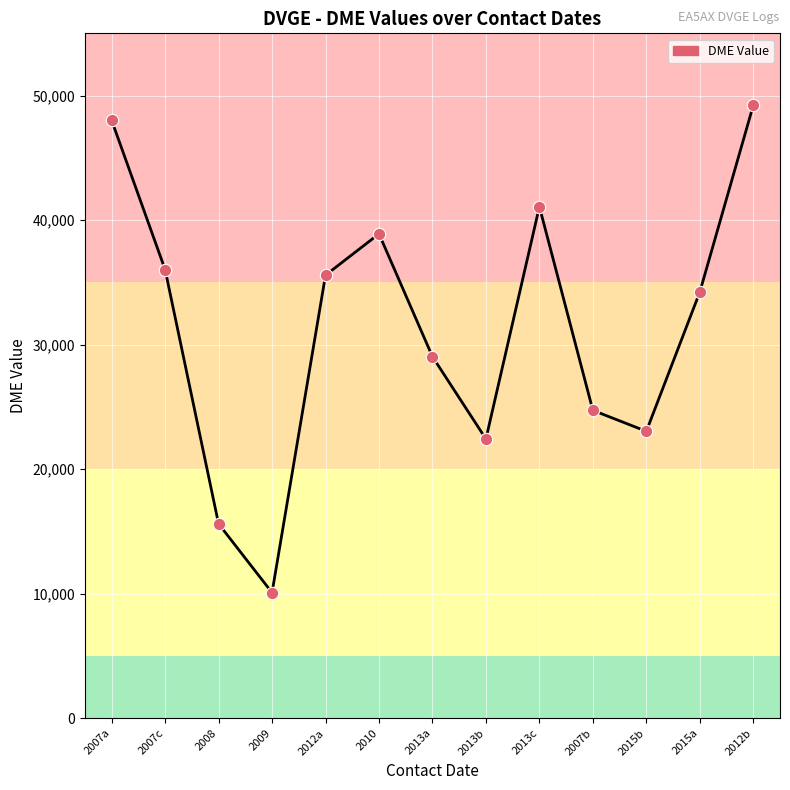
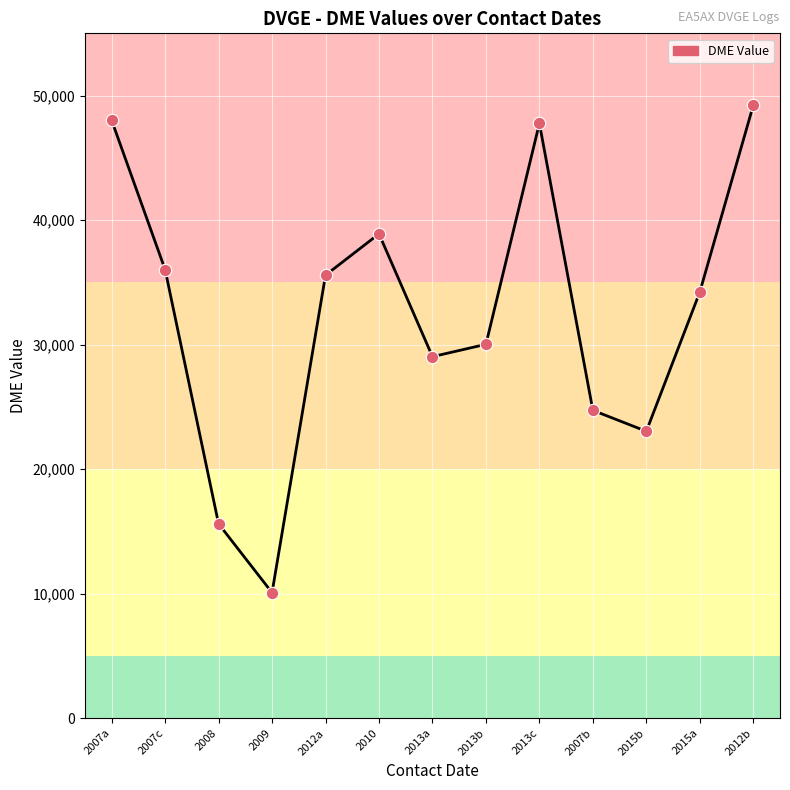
  {
    "2007a": "48,000",
    "2007c": "36,000",
    "2008": "15,600",
    "2009": "10,100",
    "2012a": "35,600",
    "2010": "38,900",
    "2013a": "29,000",
-   "2013b": "22,400",
-   "2013c": "41,100",
+   "2013b": "30,000",
+   "2013c": "47,800",
    "2007b": "24,700",
    "2015b": "23,000",
    "2015a": "34,200",
    "2012b": "49,200"
  }
